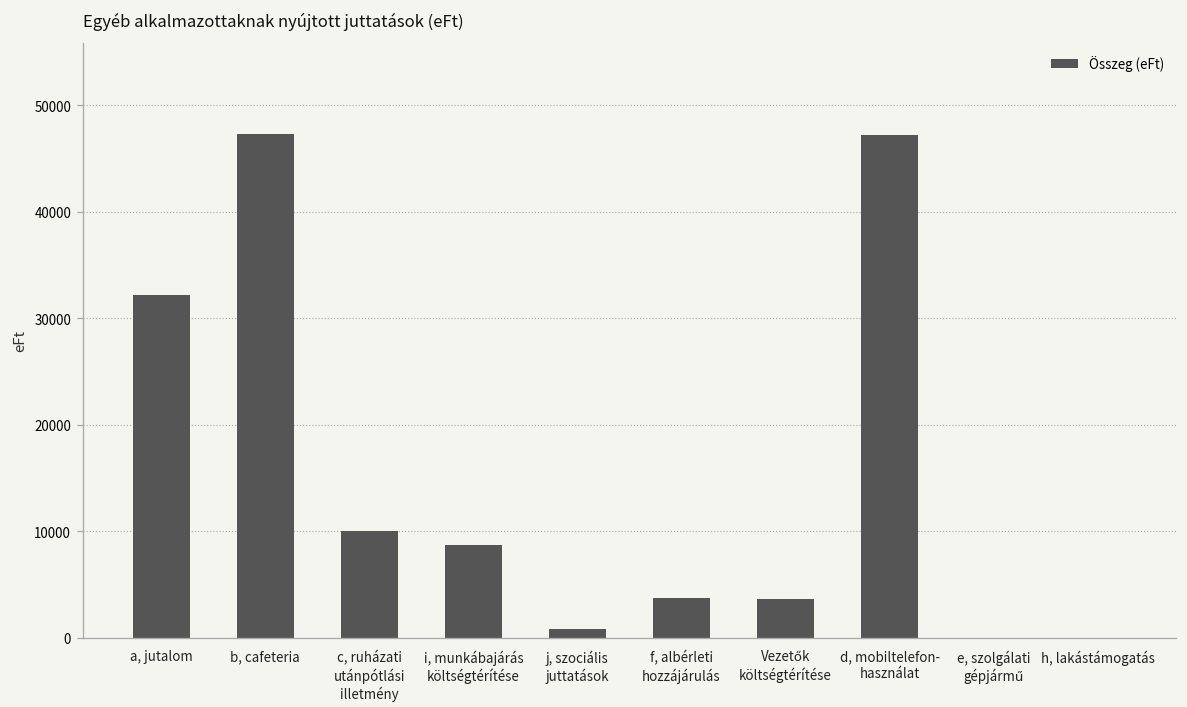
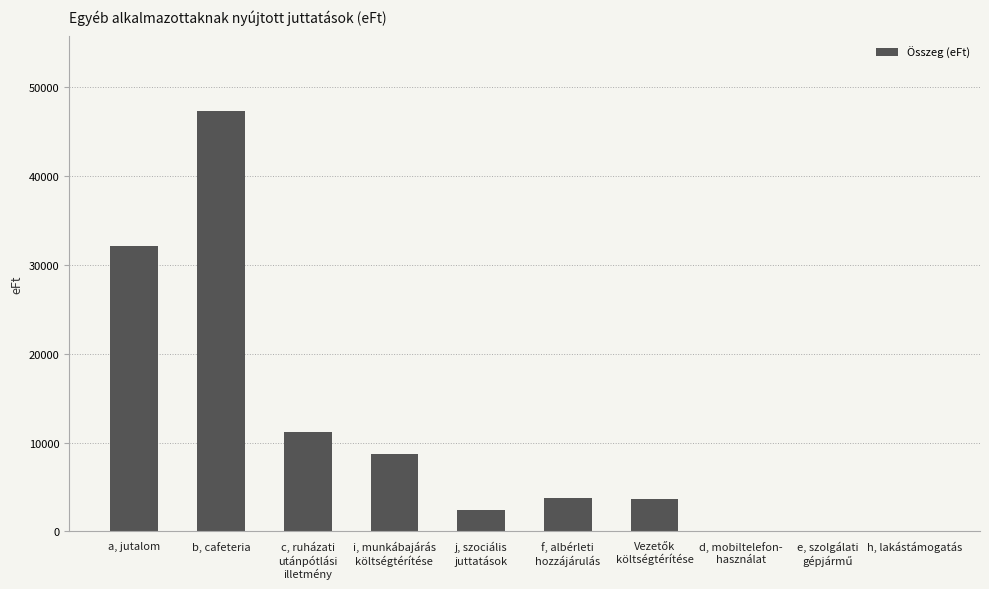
  {
    "a, jutalom": 32000,
    "b, cafeteria": 47000,
-   "c, ruházati utánpótlási illetmény": 10000,
+   "c, ruházati utánpótlási illetmény": 11000,
    "i, munkábajárás költségtérítése": 9000,
-   "j, szociális juttatások": 1000,
+   "j, szociális juttatások": 2000,
    "f, albérleti hozzájárulás": 4000,
    "Vezetők költségtérítése": 4000,
-   "d, mobiltelefon- használat": 47000,
+   "d, mobiltelefon- használat": 0,
    "e, szolgálati gépjármű": 0,
    "h, lakástámogatás": 0
  }
